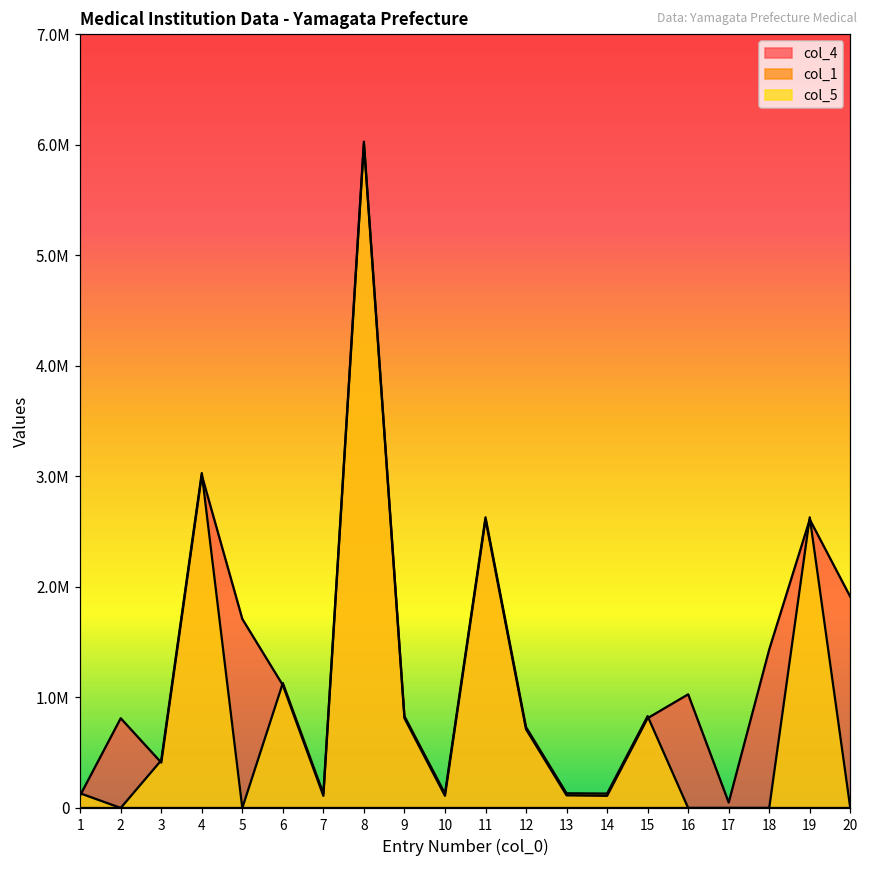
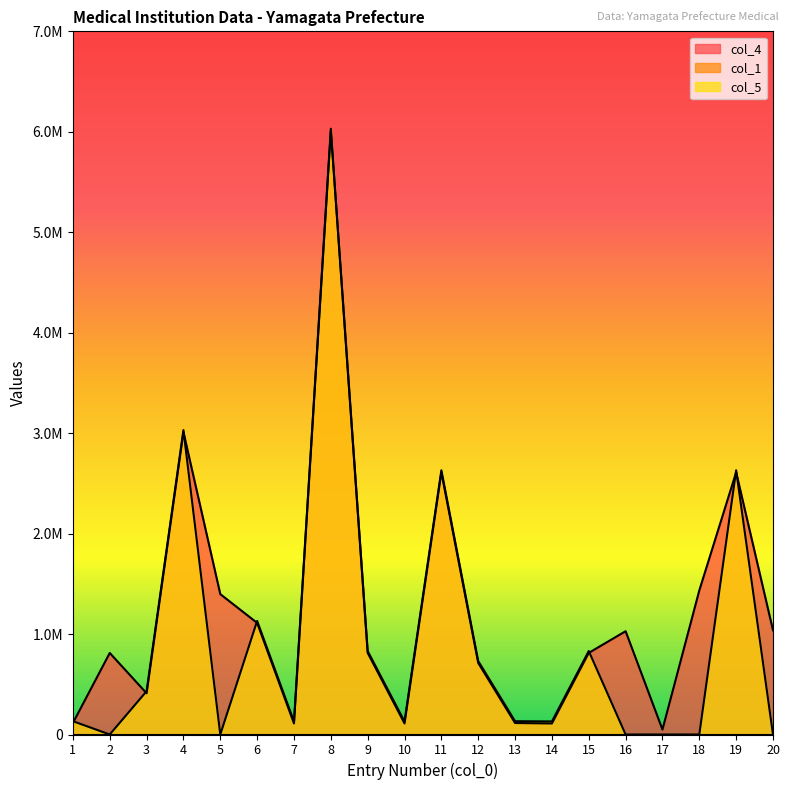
  {
    "col_4": {
      "2": 810000,
-     "5": 1710000,
+     "5": 1400000,
      "16": 1030000,
      "17": 50000,
      "18": 1430000,
-     "20": 1910000
+     "20": 1040000
    },
    "col_1": {
      "1": 0,
      "3": 0,
      "4": 0,
      "6": 0,
      "7": 0,
      "8": 0,
      "9": 0,
      "10": 0,
      "11": 0,
      "12": 0,
      "13": 0,
      "14": 0,
      "15": 0,
      "19": 0
    }
  }
